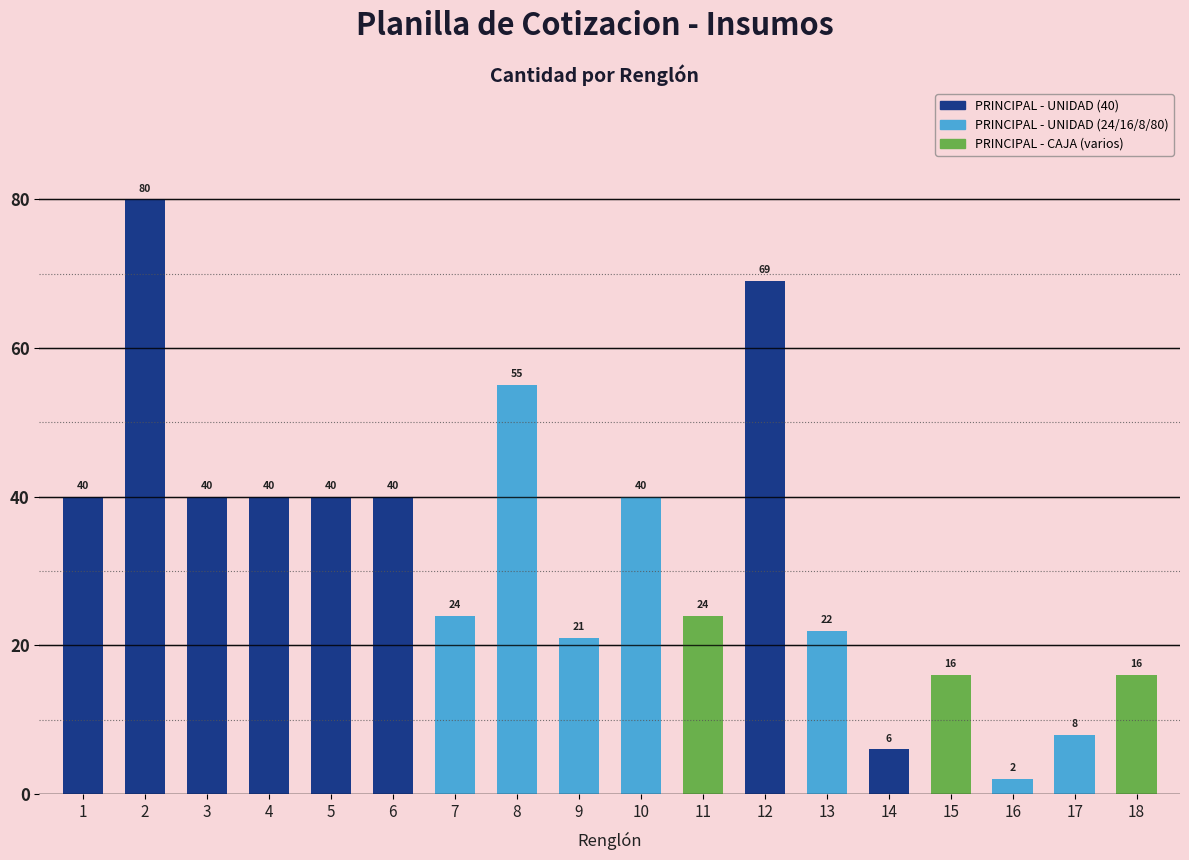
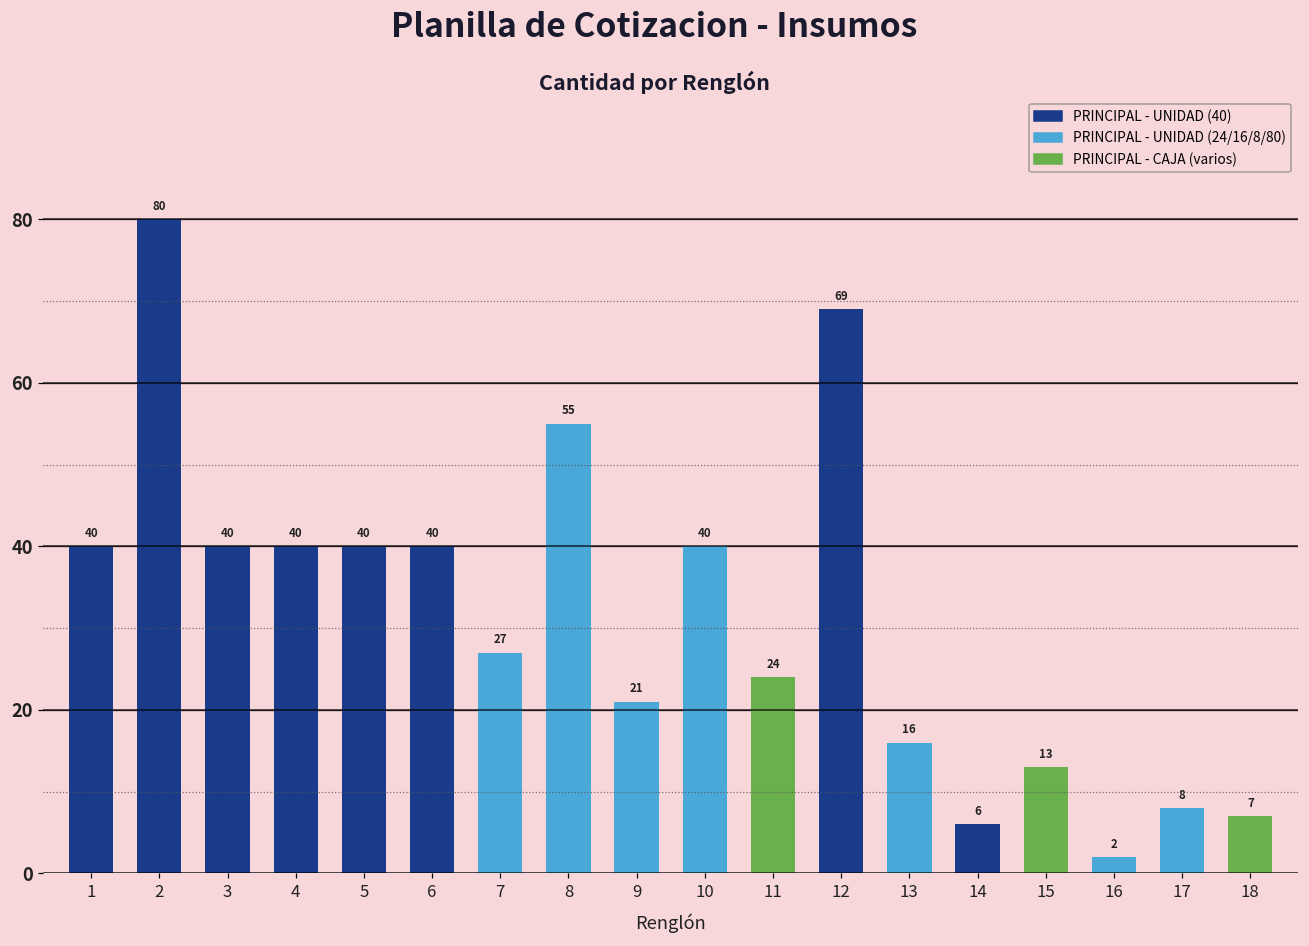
  {
    "1": 40,
    "2": 80,
    "3": 40,
    "4": 40,
    "5": 40,
    "6": 40,
-   "7": 24,
+   "7": 27,
    "8": 55,
    "9": 21,
    "10": 40,
    "11": 24,
    "12": 69,
-   "13": 22,
+   "13": 16,
    "14": 6,
-   "15": 16,
+   "15": 13,
    "16": 2,
    "17": 8,
-   "18": 16
+   "18": 7
  }
